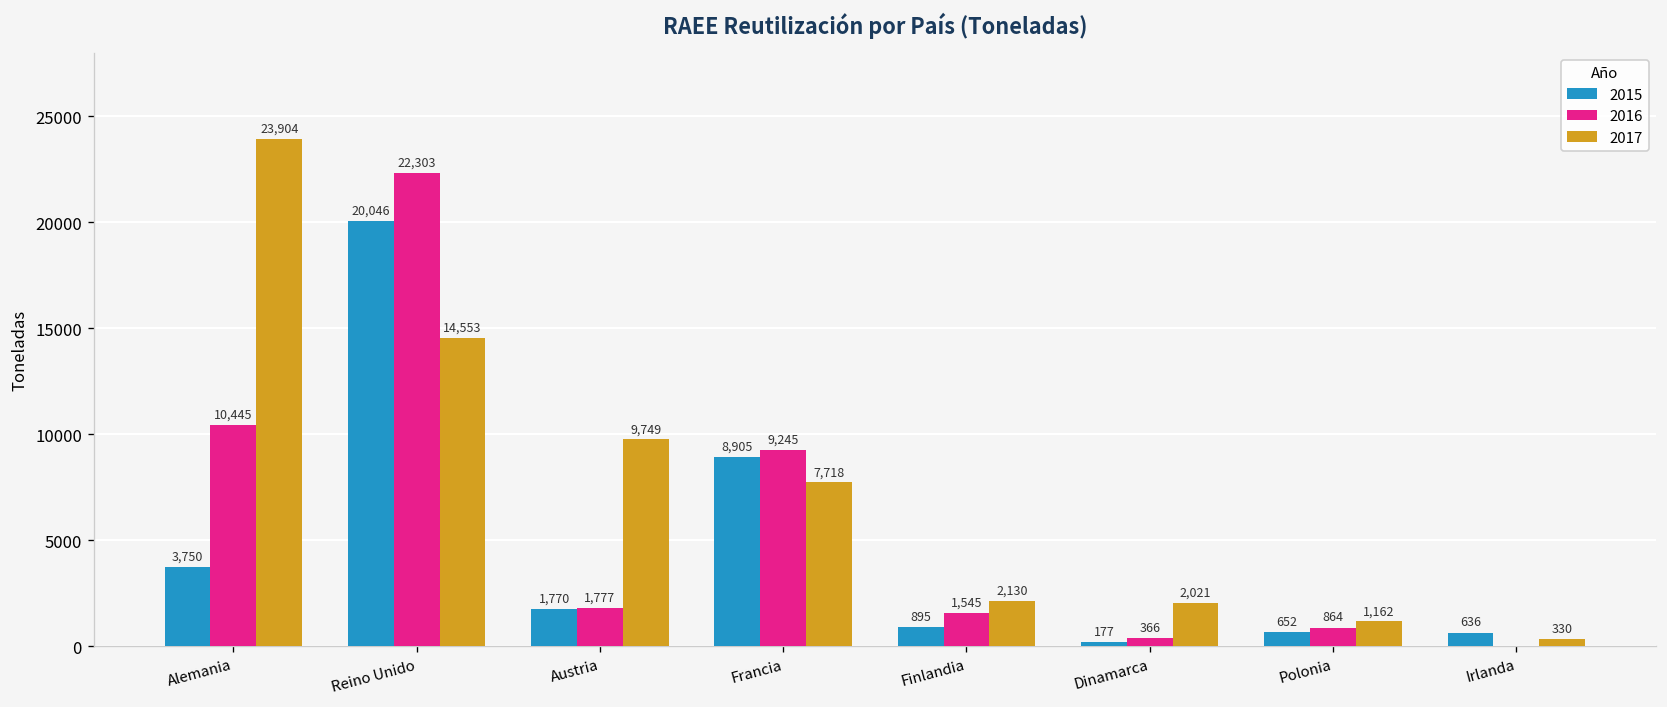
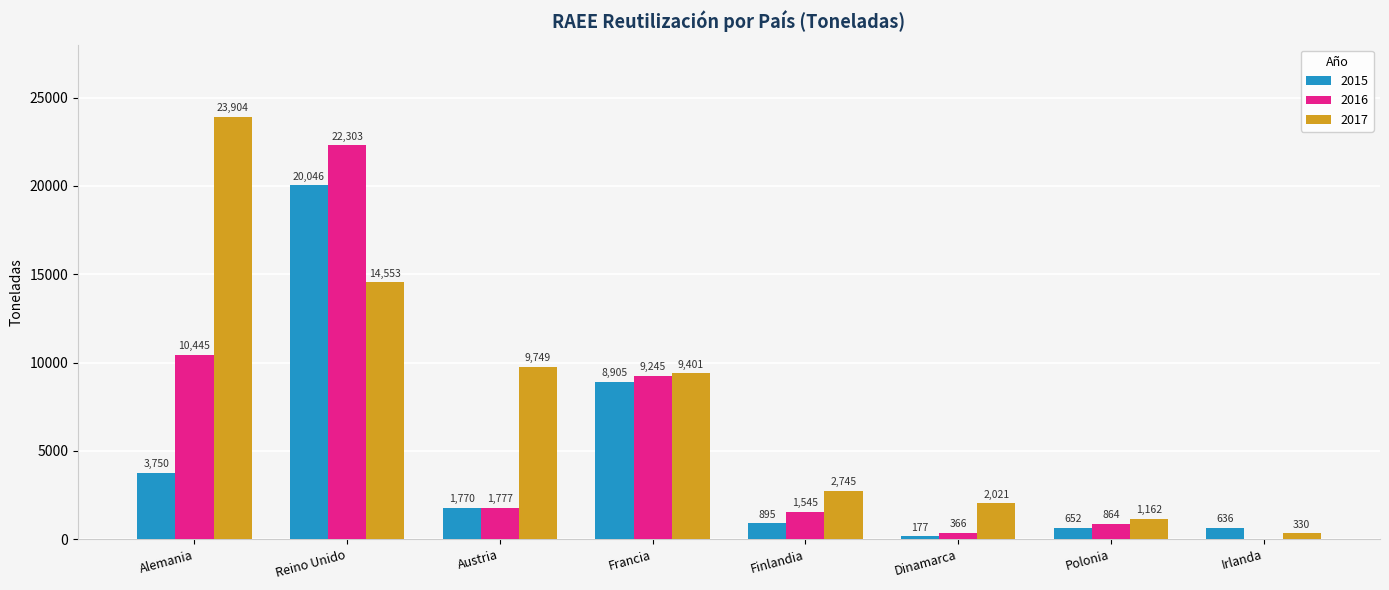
  {
    "2015": {
      "Alemania": "3,750",
      "Reino Unido": "20,046",
      "Austria": "1,770",
      "Francia": "8,905",
      "Finlandia": "895",
      "Dinamarca": "177",
      "Polonia": "652",
      "Irlanda": "636"
    },
    "2016": {
      "Alemania": "10,445",
      "Reino Unido": "22,303",
      "Austria": "1,777",
      "Francia": "9,245",
      "Finlandia": "1,545",
      "Dinamarca": "366",
      "Polonia": "864"
    },
    "2017": {
      "Alemania": "23,904",
      "Reino Unido": "14,553",
      "Austria": "9,749",
-     "Francia": "7,718",
-     "Finlandia": "2,130",
+     "Francia": "9,401",
+     "Finlandia": "2,745",
      "Dinamarca": "2,021",
      "Polonia": "1,162",
      "Irlanda": "330"
    }
  }
